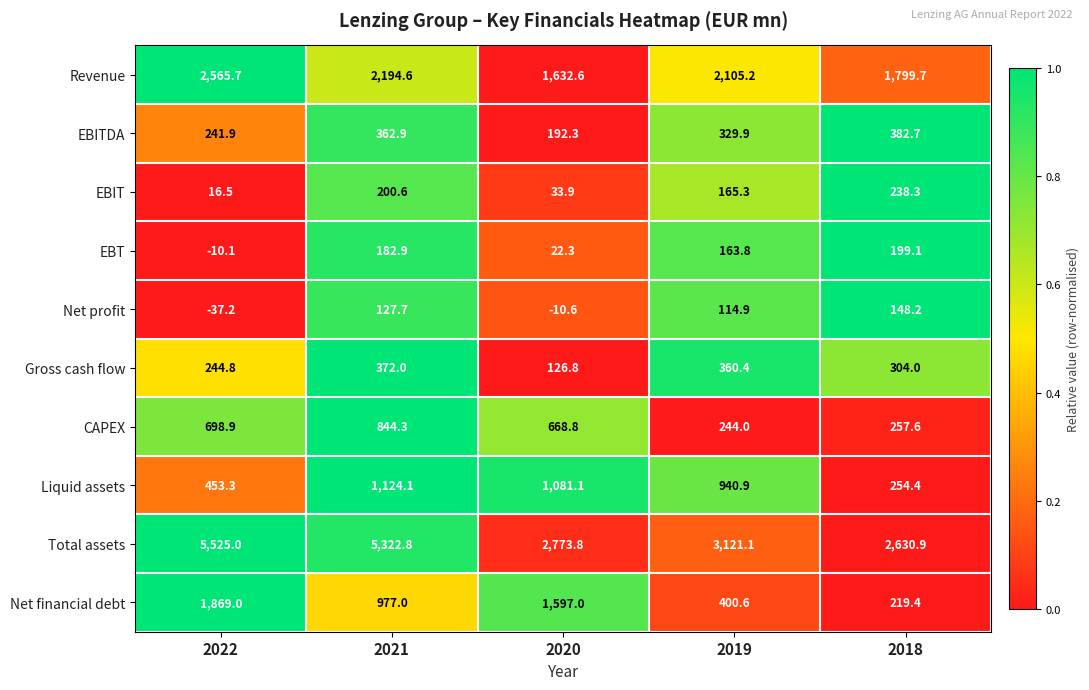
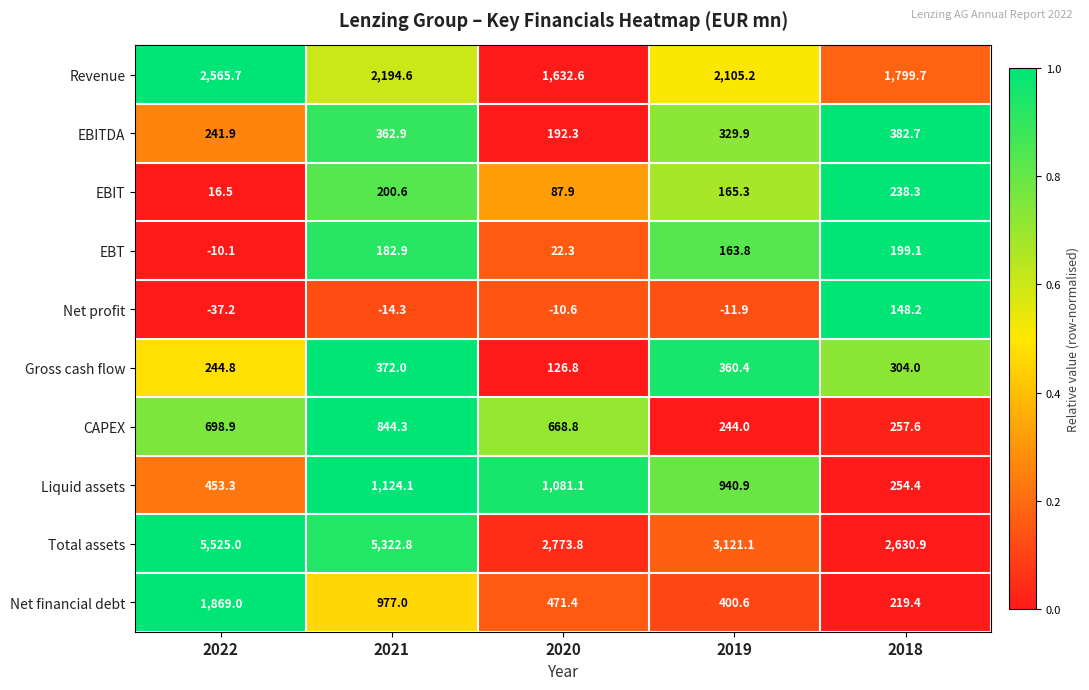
  {
    "Revenue": {
      "2022": "2,565.7",
      "2021": "2,194.6",
      "2020": "1,632.6",
      "2019": "2,105.2",
      "2018": "1,799.7"
    },
    "EBITDA": {
      "2022": "241.9",
      "2021": "362.9",
      "2020": "192.3",
      "2019": "329.9",
      "2018": "382.7"
    },
    "EBIT": {
      "2022": "16.5",
      "2021": "200.6",
-     "2020": "33.9",
+     "2020": "87.9",
      "2019": "165.3",
      "2018": "238.3"
    },
    "EBT": {
      "2022": "-10.1",
      "2021": "182.9",
      "2020": "22.3",
      "2019": "163.8",
      "2018": "199.1"
    },
    "Net profit": {
      "2022": "-37.2",
-     "2021": "127.7",
+     "2021": "-14.3",
      "2020": "-10.6",
-     "2019": "114.9",
+     "2019": "-11.9",
      "2018": "148.2"
    },
    "Gross cash flow": {
      "2022": "244.8",
      "2021": "372.0",
      "2020": "126.8",
      "2019": "360.4",
      "2018": "304.0"
    },
    "CAPEX": {
      "2022": "698.9",
      "2021": "844.3",
      "2020": "668.8",
      "2019": "244.0",
      "2018": "257.6"
    },
    "Liquid assets": {
      "2022": "453.3",
      "2021": "1,124.1",
      "2020": "1,081.1",
      "2019": "940.9",
      "2018": "254.4"
    },
    "Total assets": {
      "2022": "5,525.0",
      "2021": "5,322.8",
      "2020": "2,773.8",
      "2019": "3,121.1",
      "2018": "2,630.9"
    },
    "Net financial debt": {
      "2022": "1,869.0",
      "2021": "977.0",
-     "2020": "1,597.0",
+     "2020": "471.4",
      "2019": "400.6",
      "2018": "219.4"
    }
  }
